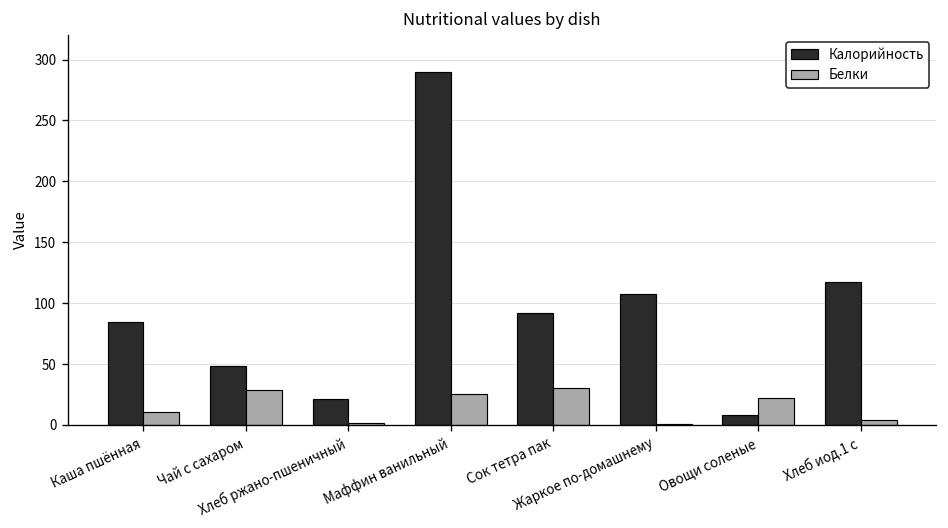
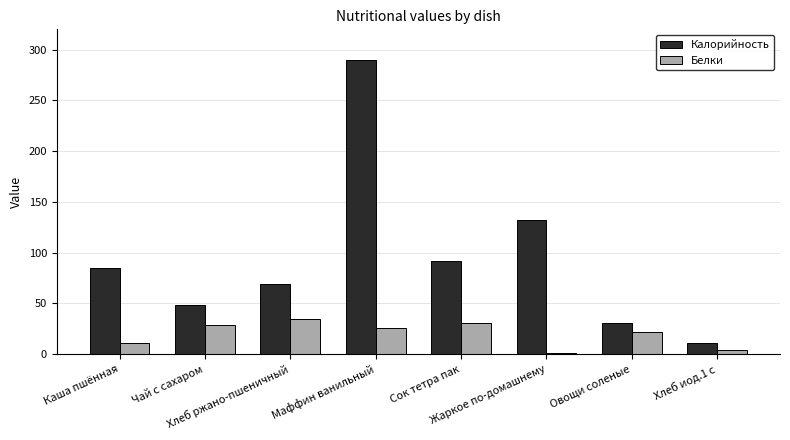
  {
    "Калорийность": {
      "Каша пшённая": 85,
      "Чай с сахаром": 49,
-     "Хлеб ржано-пшеничный": 21,
+     "Хлеб ржано-пшеничный": 69,
      "Маффин ванильный": 290,
      "Сок тетра пак": 92,
-     "Жаркое по-домашнему": 108,
-     "Овощи соленые": 8,
-     "Хлеб иод.1 с": 118
+     "Жаркое по-домашнему": 132,
+     "Овощи соленые": 31,
+     "Хлеб иод.1 с": 11
    },
    "Белки": {
      "Каша пшённая": 11,
      "Чай с сахаром": 29,
-     "Хлеб ржано-пшеничный": 2,
+     "Хлеб ржано-пшеничный": 35,
      "Маффин ванильный": 26,
      "Сок тетра пак": 30,
      "Овощи соленые": 22,
      "Хлеб иод.1 с": 4
    }
  }
